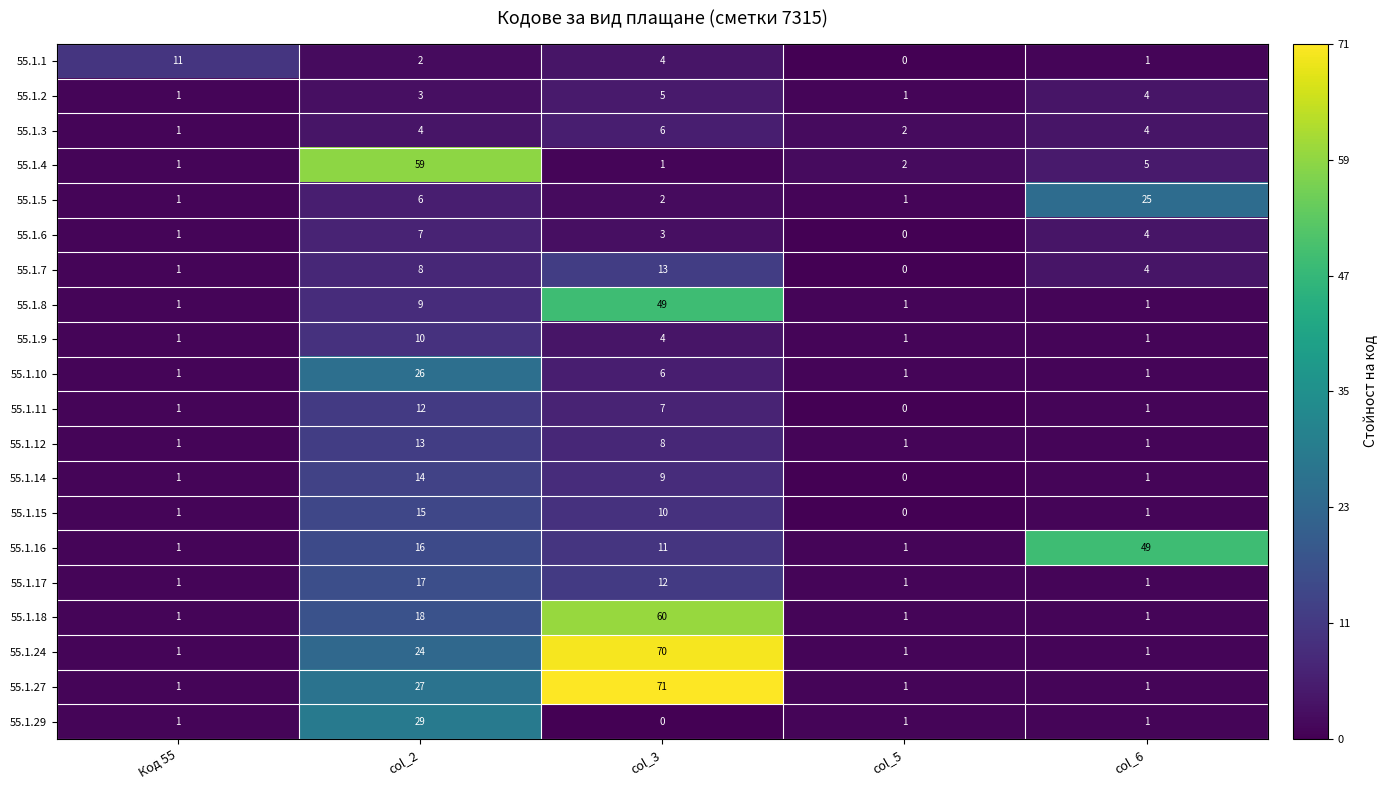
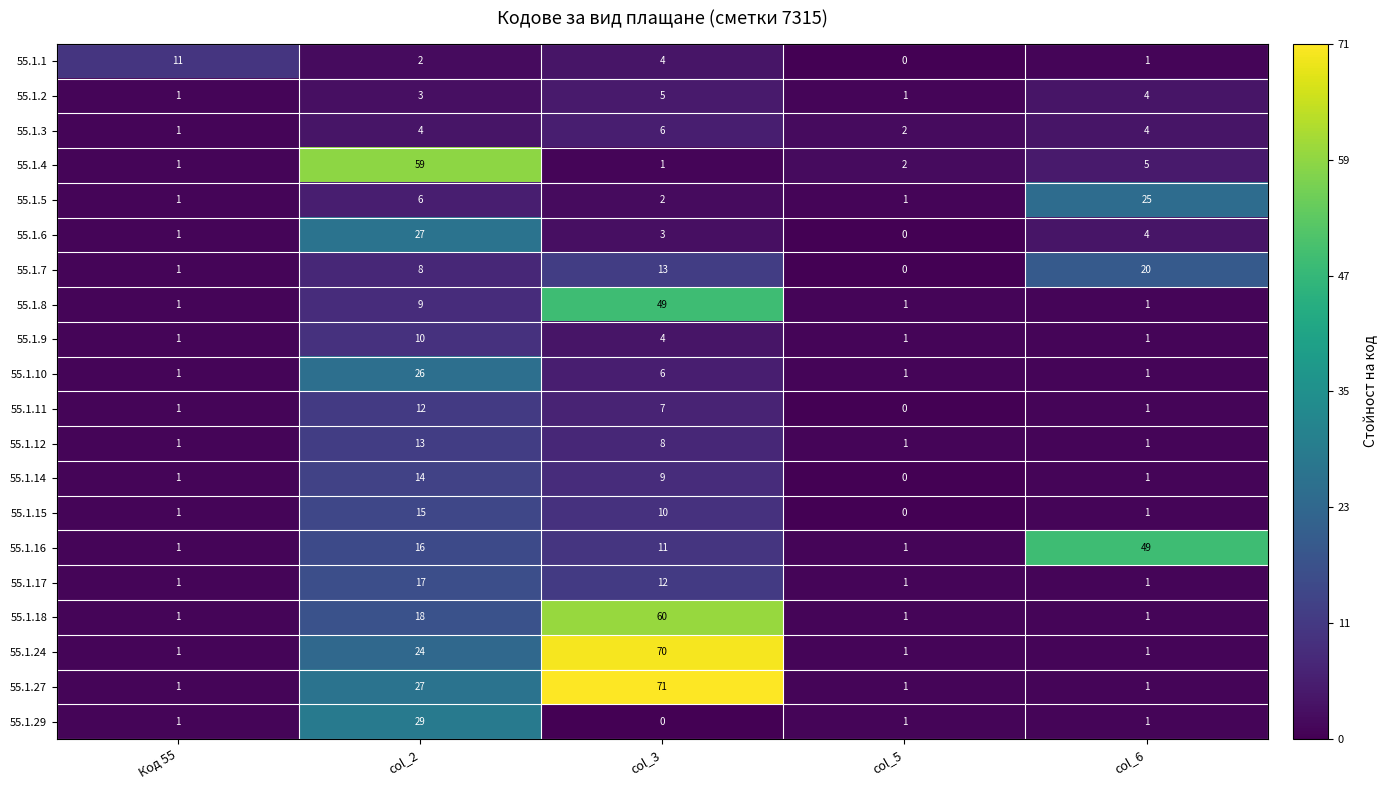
  {
    "55.1.1": {
      "Код 55": 11,
      "col_2": 2,
      "col_3": 4,
      "col_5": 0,
      "col_6": 1
    },
    "55.1.2": {
      "Код 55": 1,
      "col_2": 3,
      "col_3": 5,
      "col_5": 1,
      "col_6": 4
    },
    "55.1.3": {
      "Код 55": 1,
      "col_2": 4,
      "col_3": 6,
      "col_5": 2,
      "col_6": 4
    },
    "55.1.4": {
      "Код 55": 1,
      "col_2": 59,
      "col_3": 1,
      "col_5": 2,
      "col_6": 5
    },
    "55.1.5": {
      "Код 55": 1,
      "col_2": 6,
      "col_3": 2,
      "col_5": 1,
      "col_6": 25
    },
    "55.1.6": {
      "Код 55": 1,
-     "col_2": 7,
+     "col_2": 27,
      "col_3": 3,
      "col_5": 0,
      "col_6": 4
    },
    "55.1.7": {
      "Код 55": 1,
      "col_2": 8,
      "col_3": 13,
      "col_5": 0,
-     "col_6": 4
+     "col_6": 20
    },
    "55.1.8": {
      "Код 55": 1,
      "col_2": 9,
      "col_3": 49,
      "col_5": 1,
      "col_6": 1
    },
    "55.1.9": {
      "Код 55": 1,
      "col_2": 10,
      "col_3": 4,
      "col_5": 1,
      "col_6": 1
    },
    "55.1.10": {
      "Код 55": 1,
      "col_2": 26,
      "col_3": 6,
      "col_5": 1,
      "col_6": 1
    },
    "55.1.11": {
      "Код 55": 1,
      "col_2": 12,
      "col_3": 7,
      "col_5": 0,
      "col_6": 1
    },
    "55.1.12": {
      "Код 55": 1,
      "col_2": 13,
      "col_3": 8,
      "col_5": 1,
      "col_6": 1
    },
    "55.1.14": {
      "Код 55": 1,
      "col_2": 14,
      "col_3": 9,
      "col_5": 0,
      "col_6": 1
    },
    "55.1.15": {
      "Код 55": 1,
      "col_2": 15,
      "col_3": 10,
      "col_5": 0,
      "col_6": 1
    },
    "55.1.16": {
      "Код 55": 1,
      "col_2": 16,
      "col_3": 11,
      "col_5": 1,
      "col_6": 49
    },
    "55.1.17": {
      "Код 55": 1,
      "col_2": 17,
      "col_3": 12,
      "col_5": 1,
      "col_6": 1
    },
    "55.1.18": {
      "Код 55": 1,
      "col_2": 18,
      "col_3": 60,
      "col_5": 1,
      "col_6": 1
    },
    "55.1.24": {
      "Код 55": 1,
      "col_2": 24,
      "col_3": 70,
      "col_5": 1,
      "col_6": 1
    },
    "55.1.27": {
      "Код 55": 1,
      "col_2": 27,
      "col_3": 71,
      "col_5": 1,
      "col_6": 1
    },
    "55.1.29": {
      "Код 55": 1,
      "col_2": 29,
      "col_3": 0,
      "col_5": 1,
      "col_6": 1
    }
  }
